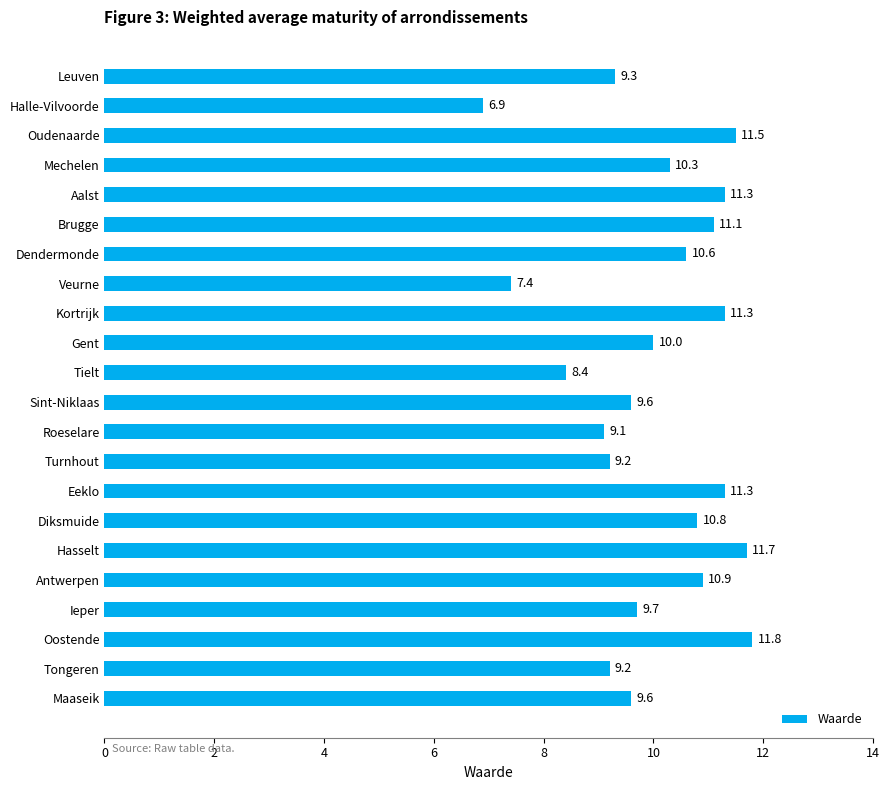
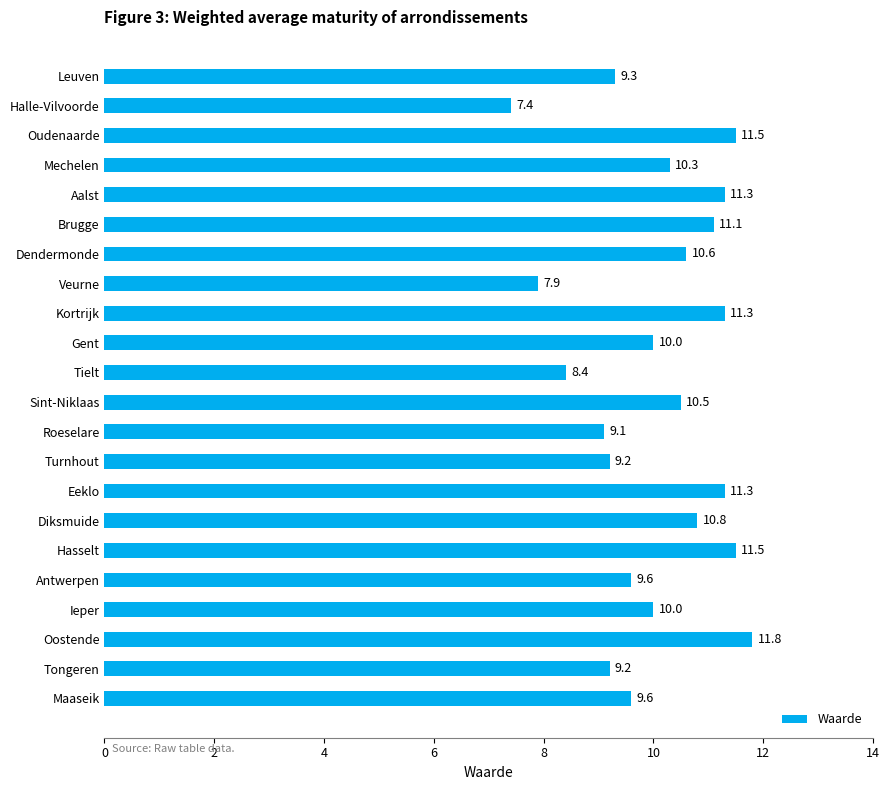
  {
    "Leuven": 9.3,
-   "Halle-Vilvoorde": 6.9,
+   "Halle-Vilvoorde": 7.4,
    "Oudenaarde": 11.5,
    "Mechelen": 10.3,
    "Aalst": 11.3,
    "Brugge": 11.1,
    "Dendermonde": 10.6,
-   "Veurne": 7.4,
+   "Veurne": 7.9,
    "Kortrijk": 11.3,
    "Gent": 10.0,
    "Tielt": 8.4,
-   "Sint-Niklaas": 9.6,
+   "Sint-Niklaas": 10.5,
    "Roeselare": 9.1,
    "Turnhout": 9.2,
    "Eeklo": 11.3,
    "Diksmuide": 10.8,
-   "Hasselt": 11.7,
-   "Antwerpen": 10.9,
-   "Ieper": 9.7,
+   "Hasselt": 11.5,
+   "Antwerpen": 9.6,
+   "Ieper": 10.0,
    "Oostende": 11.8,
    "Tongeren": 9.2,
    "Maaseik": 9.6
  }
